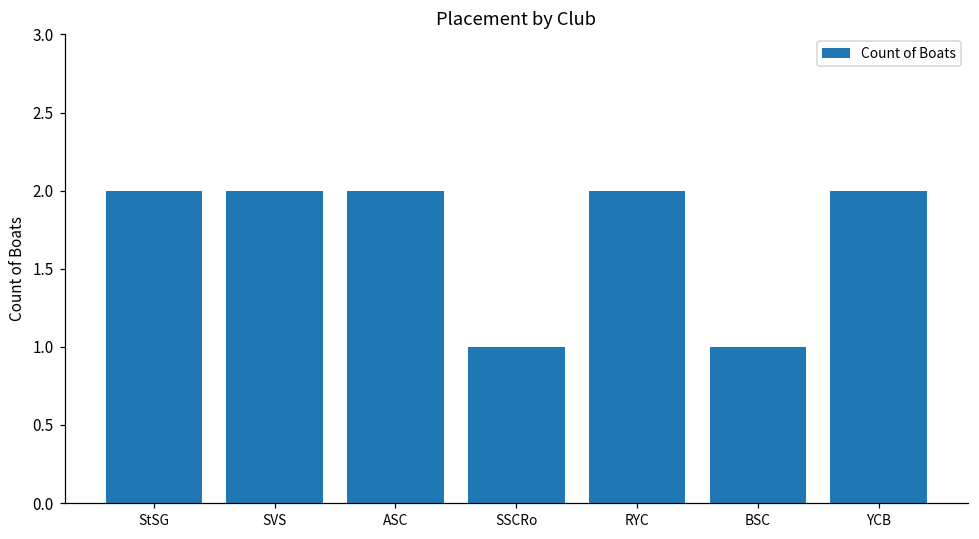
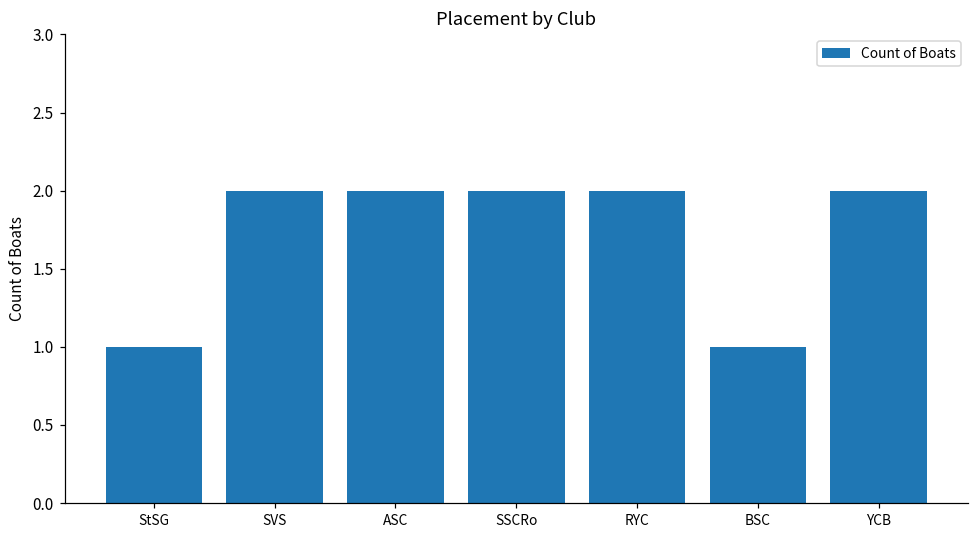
  {
-   "StSG": 2,
+   "StSG": 1,
    "SVS": 2,
    "ASC": 2,
-   "SSCRo": 1,
+   "SSCRo": 2,
    "RYC": 2,
    "BSC": 1,
    "YCB": 2
  }
